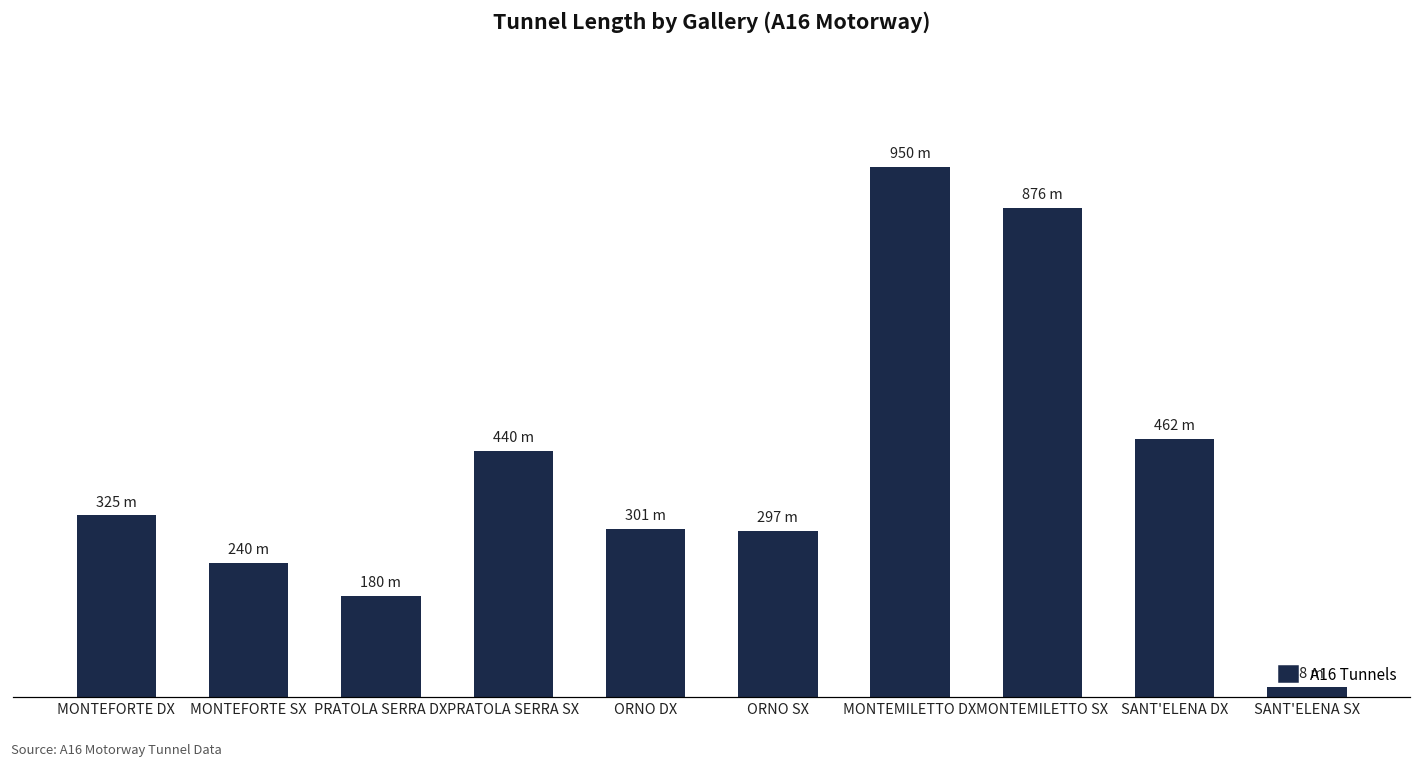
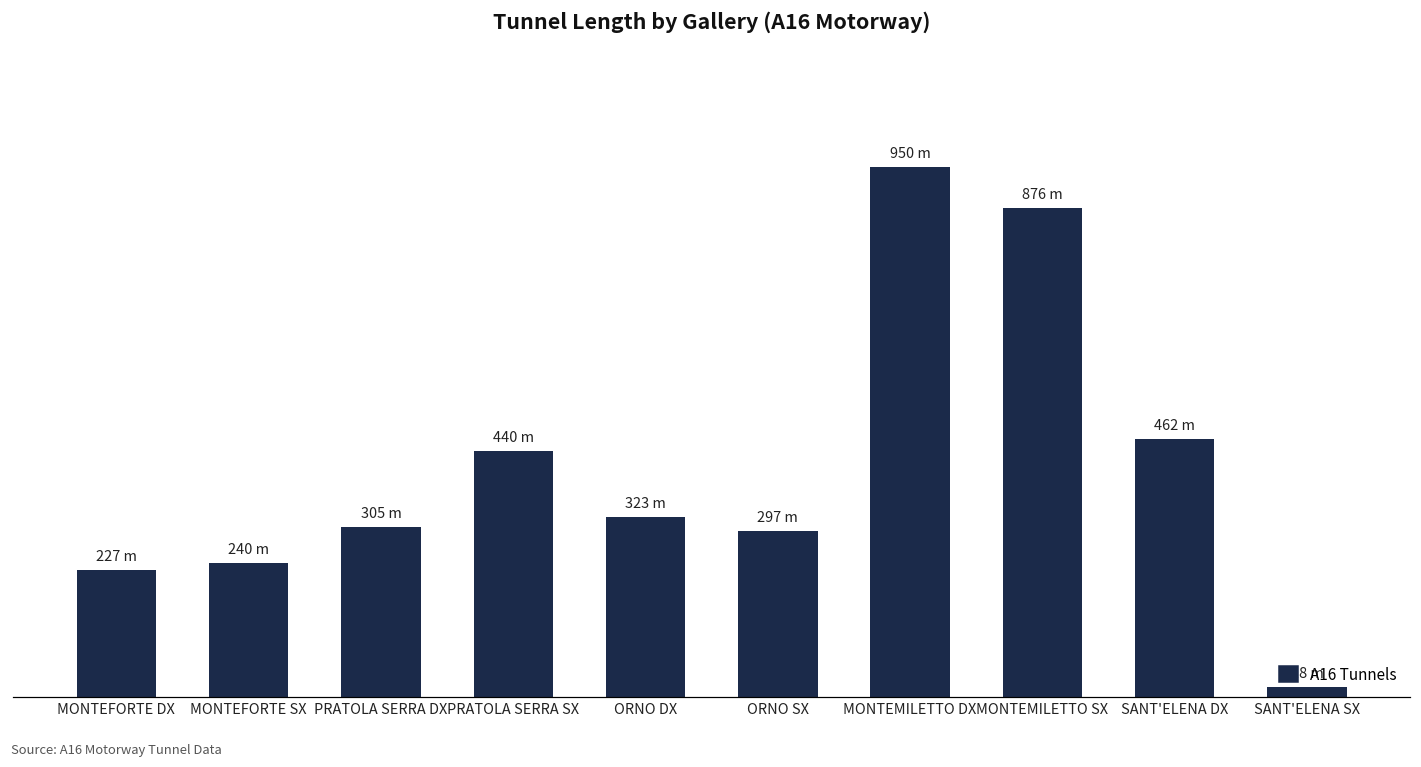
  {
-   "MONTEFORTE DX": 325,
+   "MONTEFORTE DX": 227,
    "MONTEFORTE SX": 240,
-   "PRATOLA SERRA DX": 180,
+   "PRATOLA SERRA DX": 305,
    "PRATOLA SERRA SX": 440,
-   "ORNO DX": 301,
+   "ORNO DX": 323,
    "ORNO SX": 297,
    "MONTEMILETTO DX": 950,
    "MONTEMILETTO SX": 876,
    "SANT'ELENA DX": 462,
    "SANT'ELENA SX": 18
  }
